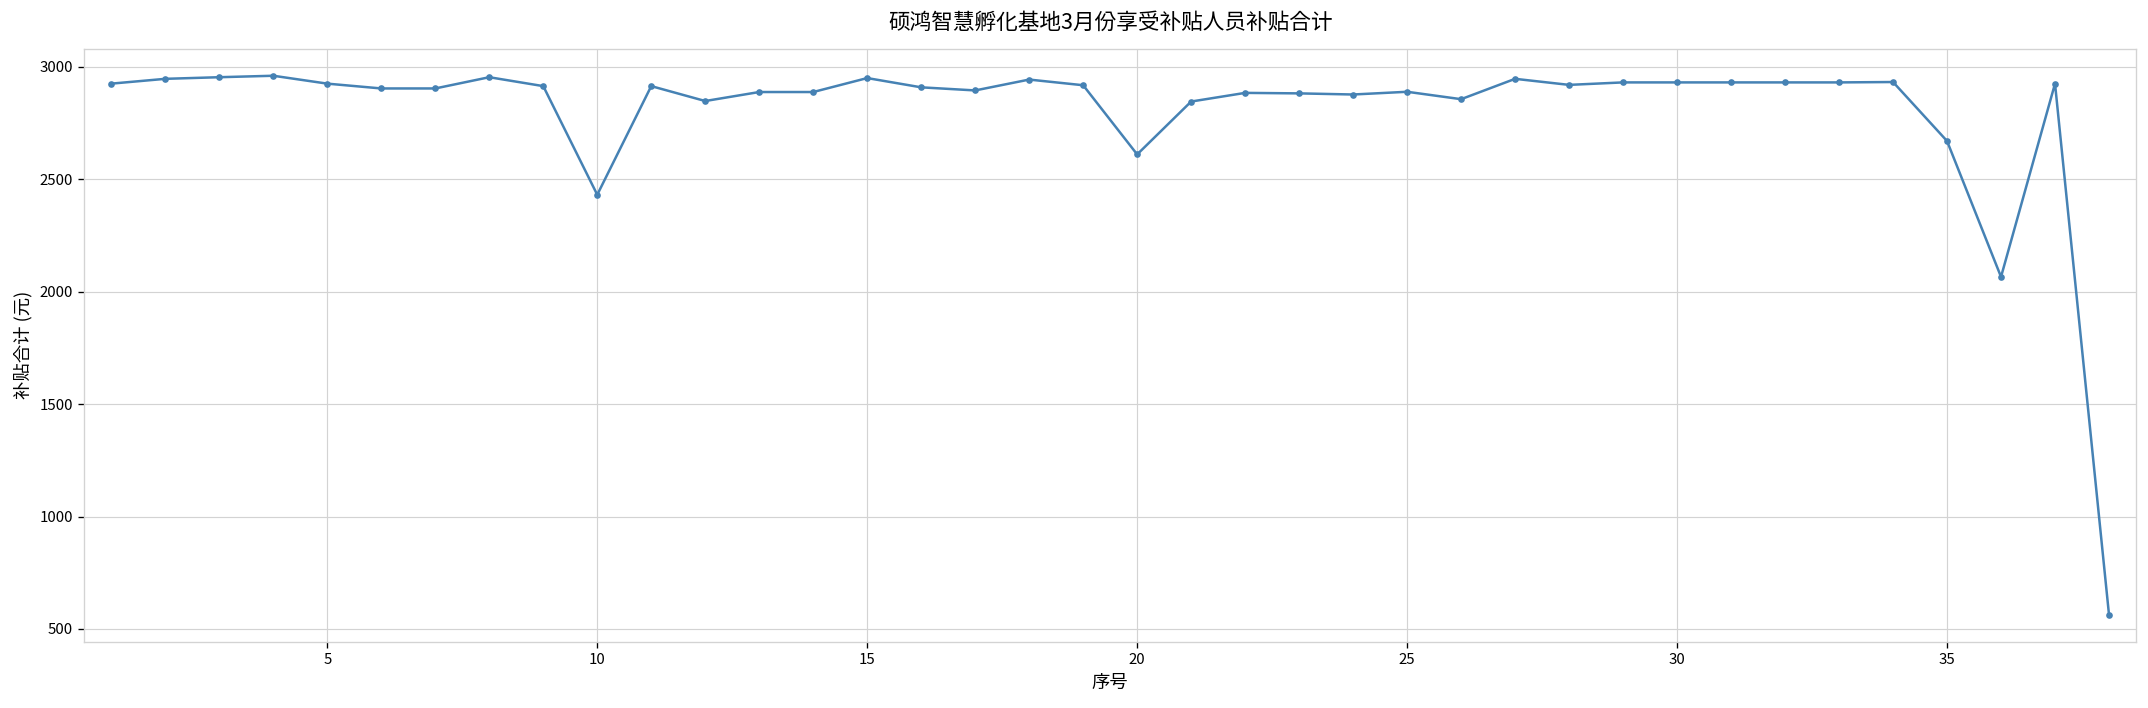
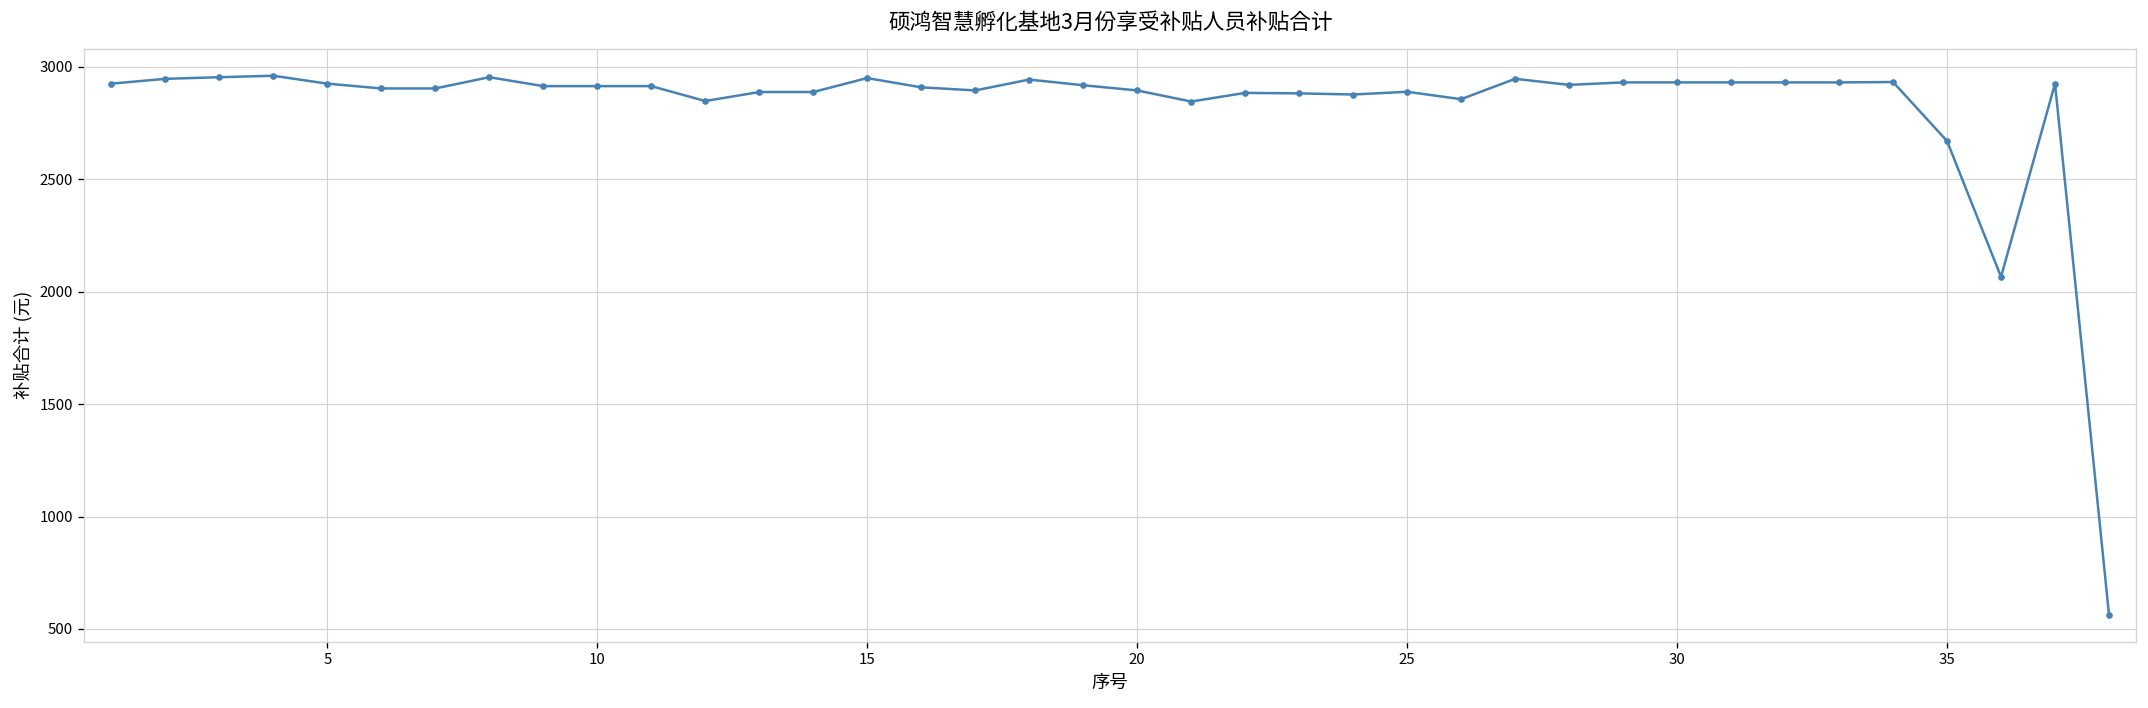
  {
    "5": 2930,
-   "10": 2430,
+   "10": 2910,
    "15": 2950,
-   "20": 2610,
+   "20": 2890,
    "25": 2890,
    "30": 2930,
    "35": 2670
  }
